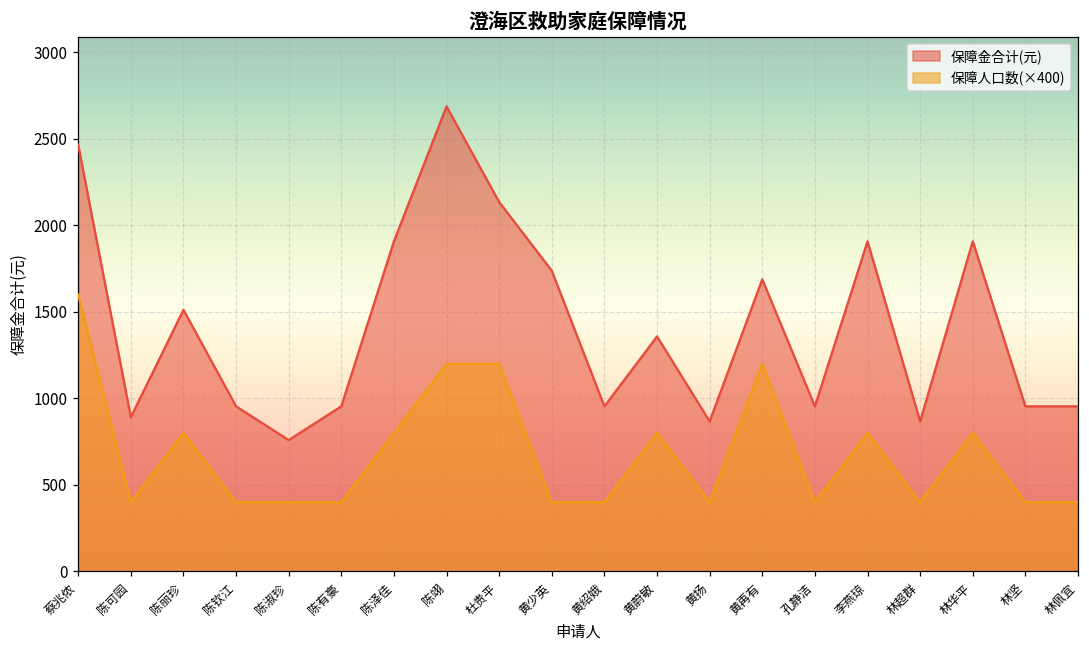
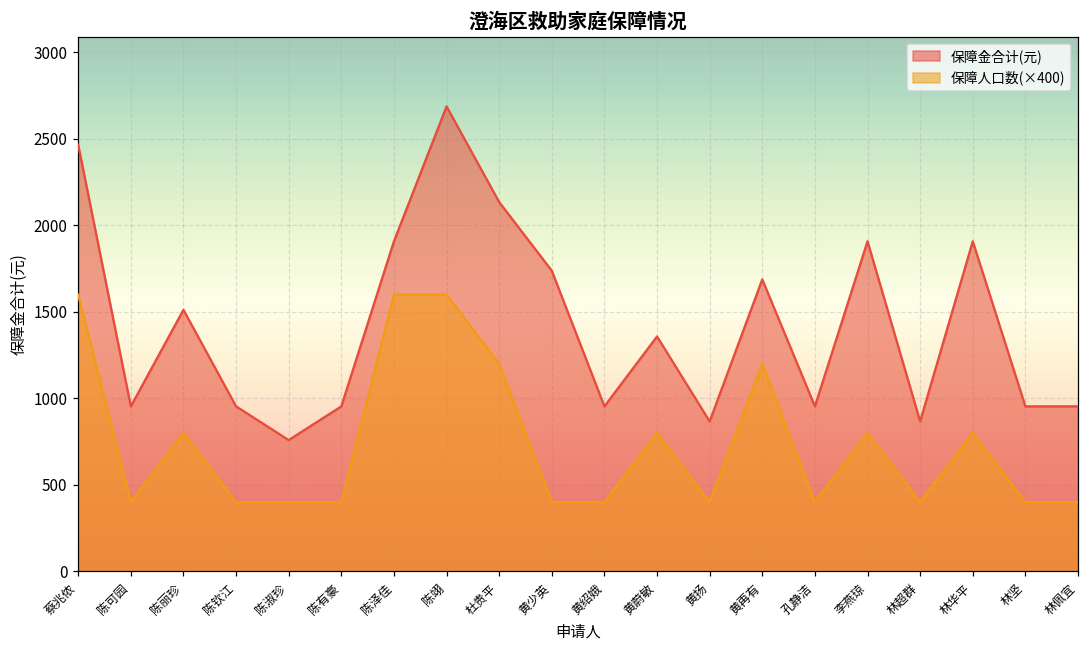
  {
    "保障金合计(元)": {
      "蔡兆侬": 2470,
-     "陈可园": 890,
+     "陈可园": 950,
      "陈丽珍": 1510,
      "陈钦江": 950,
      "陈淑珍": 760,
      "陈有豪": 950,
      "陈泽佳": 1910,
      "陈翊": 2690,
      "杜贵平": 2140,
      "黄少英": 1740,
      "黄绍娥": 950,
      "黄蔚敏": 1360,
      "黄扬": 870,
      "黄再有": 1690,
      "孔静洁": 950,
      "李燕琼": 1910,
      "林超群": 870,
      "林华平": 1910,
      "林坚": 950,
      "林佩宜": 950
    },
    "保障人口数(×400)": {
      "蔡兆侬": 1600,
      "陈可园": 400,
      "陈丽珍": 800,
      "陈钦江": 400,
      "陈淑珍": 400,
      "陈有豪": 400,
-     "陈泽佳": 800,
-     "陈翊": 1200,
+     "陈泽佳": 1600,
+     "陈翊": 1600,
      "杜贵平": 1200,
      "黄少英": 400,
      "黄绍娥": 400,
      "黄蔚敏": 800,
      "黄扬": 400,
      "黄再有": 1200,
      "孔静洁": 400,
      "李燕琼": 800,
      "林超群": 400,
      "林华平": 800,
      "林坚": 400,
      "林佩宜": 400
    }
  }
